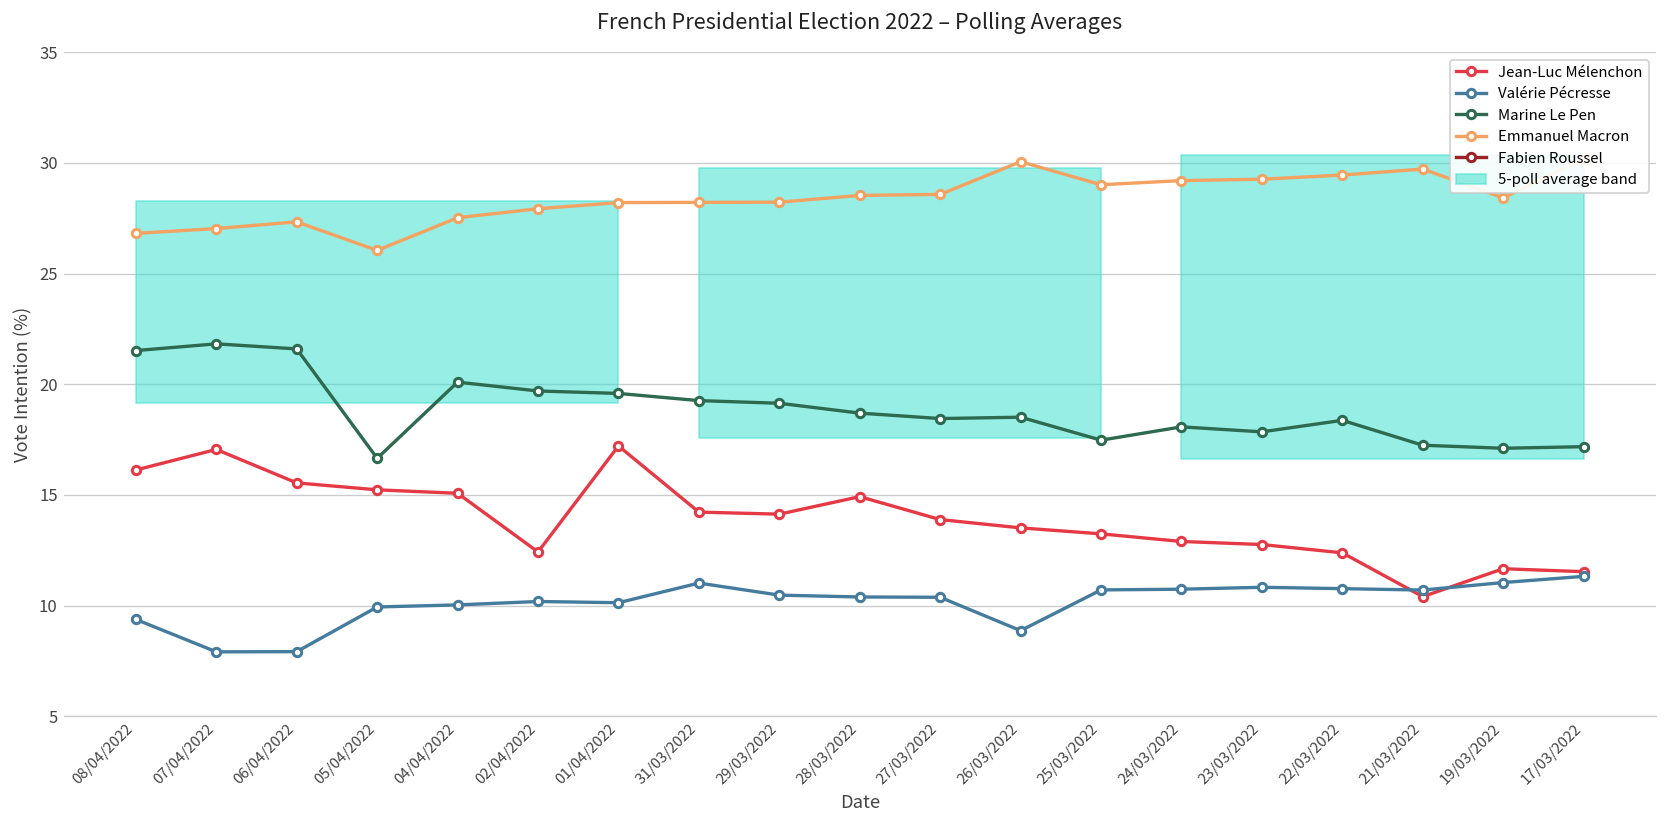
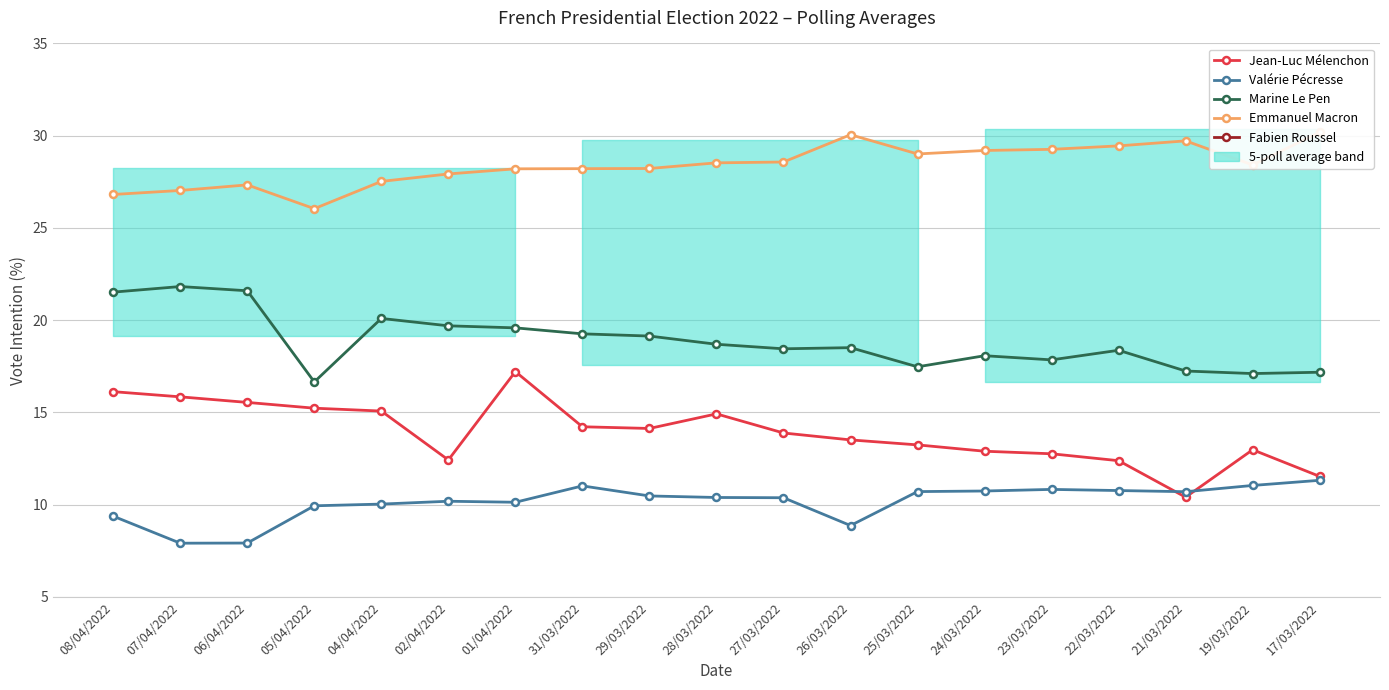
  {
    "Jean-Luc Mélenchon": {
      "08/04/2022": 16.1,
-     "07/04/2022": 17.1,
+     "07/04/2022": 15.8,
      "06/04/2022": 15.5,
      "05/04/2022": 15.2,
      "04/04/2022": 15.1,
      "02/04/2022": 12.4,
      "01/04/2022": 17.2,
      "31/03/2022": 14.2,
      "29/03/2022": 14.1,
      "28/03/2022": 14.9,
      "27/03/2022": 13.9,
      "26/03/2022": 13.5,
      "25/03/2022": 13.2,
      "24/03/2022": 12.9,
      "23/03/2022": 12.8,
      "22/03/2022": 12.4,
      "21/03/2022": 10.4,
-     "19/03/2022": 11.7,
+     "19/03/2022": 13.0,
      "17/03/2022": 11.5
    },
    "Valérie Pécresse": {
      "08/04/2022": 9.4,
      "07/04/2022": 7.9,
      "06/04/2022": 7.9,
      "05/04/2022": 9.9,
      "04/04/2022": 10.0,
      "02/04/2022": 10.2,
      "01/04/2022": 10.1,
      "31/03/2022": 11.0,
      "29/03/2022": 10.5,
      "28/03/2022": 10.4,
      "27/03/2022": 10.4,
      "26/03/2022": 8.9,
      "25/03/2022": 10.7,
      "24/03/2022": 10.7,
      "23/03/2022": 10.8,
      "22/03/2022": 10.8,
      "21/03/2022": 10.7,
      "19/03/2022": 11.0,
      "17/03/2022": 11.3
    },
    "Marine Le Pen": {
      "08/04/2022": 21.5,
      "07/04/2022": 21.8,
      "06/04/2022": 21.6,
      "05/04/2022": 16.7,
      "04/04/2022": 20.1,
      "02/04/2022": 19.7,
      "01/04/2022": 19.6,
      "31/03/2022": 19.3,
      "29/03/2022": 19.1,
      "28/03/2022": 18.7,
      "27/03/2022": 18.4,
      "26/03/2022": 18.5,
      "25/03/2022": 17.5,
      "24/03/2022": 18.1,
      "23/03/2022": 17.8,
      "22/03/2022": 18.4,
      "21/03/2022": 17.2,
      "19/03/2022": 17.1,
      "17/03/2022": 17.2
    },
    "Emmanuel Macron": {
      "08/04/2022": 26.8,
      "07/04/2022": 27.0,
      "06/04/2022": 27.3,
      "05/04/2022": 26.0,
      "04/04/2022": 27.5,
      "02/04/2022": 27.9,
      "31/03/2022": 28.2,
      "29/03/2022": 28.2,
      "28/03/2022": 28.5,
      "27/03/2022": 28.6,
      "26/03/2022": 30.1,
      "25/03/2022": 29.0,
      "24/03/2022": 29.2,
      "23/03/2022": 29.3,
      "22/03/2022": 29.4,
      "21/03/2022": 29.7
    }
  }
